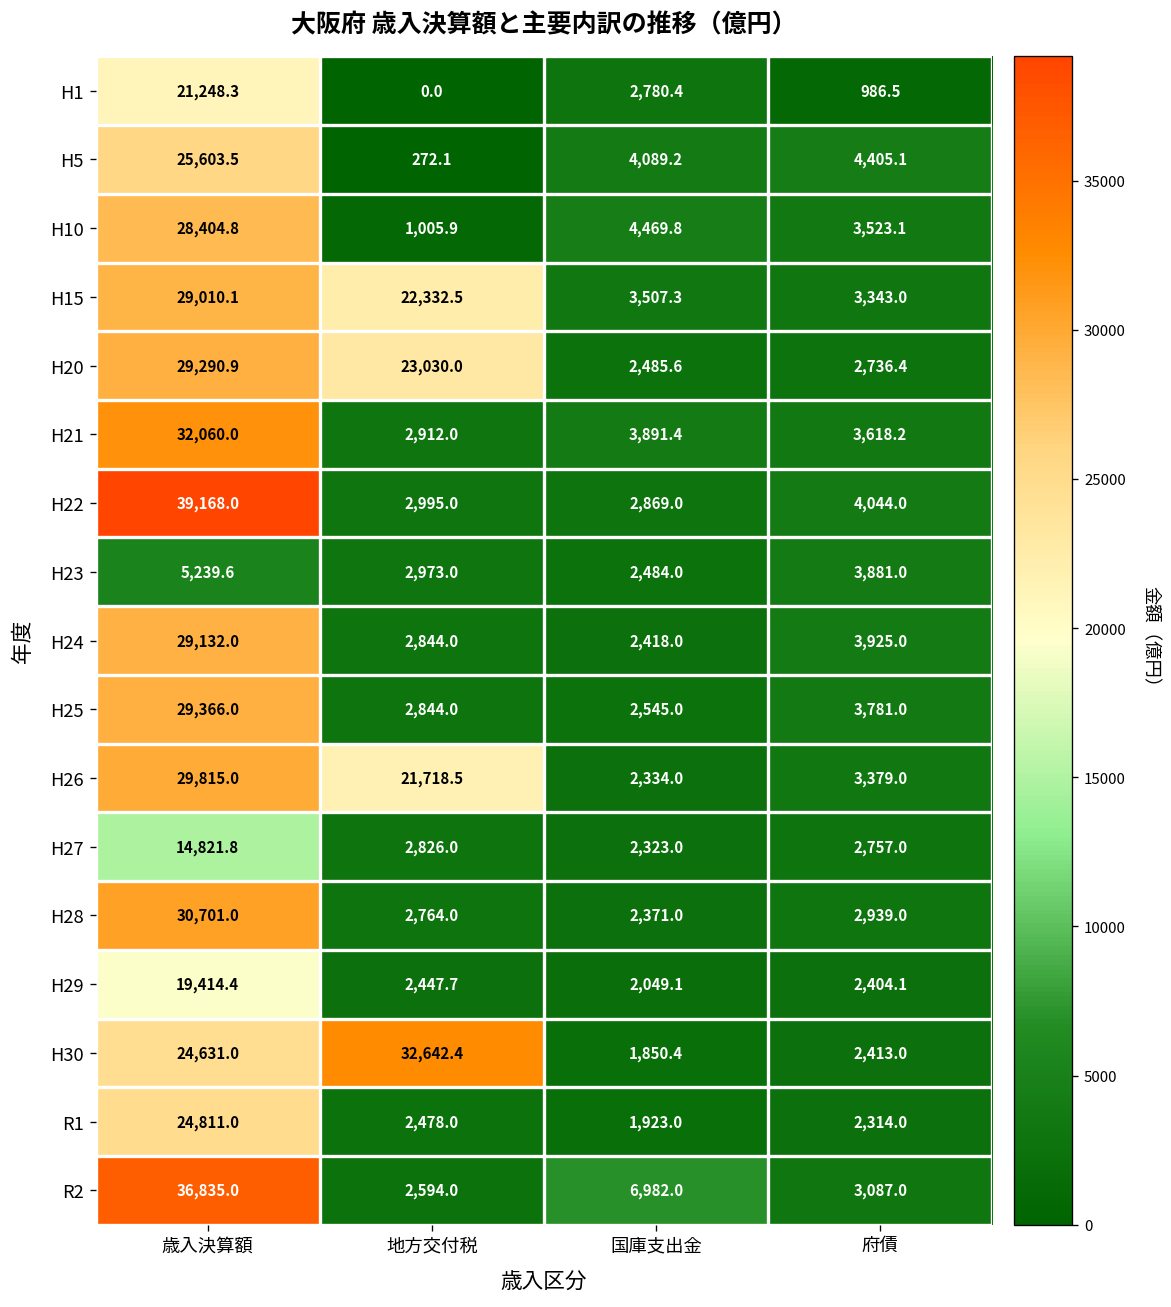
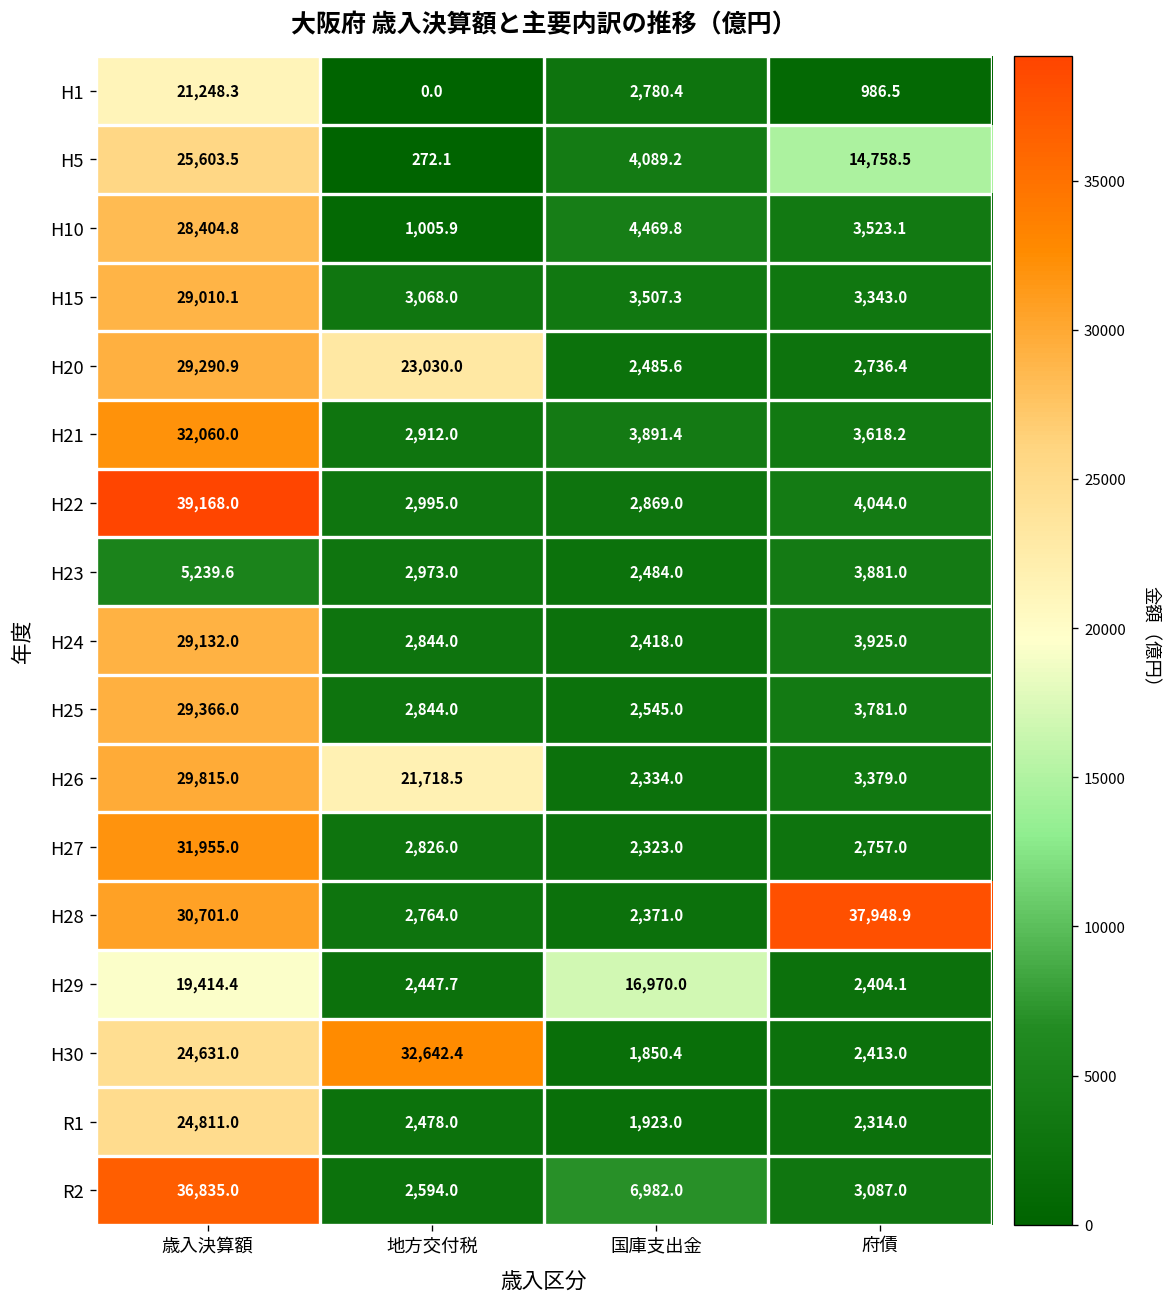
  {
    "H1": {
      "歳入決算額": "21,248.3",
      "地方交付税": "0.0",
      "国庫支出金": "2,780.4",
      "府債": "986.5"
    },
    "H5": {
      "歳入決算額": "25,603.5",
      "地方交付税": "272.1",
      "国庫支出金": "4,089.2",
-     "府債": "4,405.1"
+     "府債": "14,758.5"
    },
    "H10": {
      "歳入決算額": "28,404.8",
      "地方交付税": "1,005.9",
      "国庫支出金": "4,469.8",
      "府債": "3,523.1"
    },
    "H15": {
      "歳入決算額": "29,010.1",
-     "地方交付税": "22,332.5",
+     "地方交付税": "3,068.0",
      "国庫支出金": "3,507.3",
      "府債": "3,343.0"
    },
    "H20": {
      "歳入決算額": "29,290.9",
      "地方交付税": "23,030.0",
      "国庫支出金": "2,485.6",
      "府債": "2,736.4"
    },
    "H21": {
      "歳入決算額": "32,060.0",
      "地方交付税": "2,912.0",
      "国庫支出金": "3,891.4",
      "府債": "3,618.2"
    },
    "H22": {
      "歳入決算額": "39,168.0",
      "地方交付税": "2,995.0",
      "国庫支出金": "2,869.0",
      "府債": "4,044.0"
    },
    "H23": {
      "歳入決算額": "5,239.6",
      "地方交付税": "2,973.0",
      "国庫支出金": "2,484.0",
      "府債": "3,881.0"
    },
    "H24": {
      "歳入決算額": "29,132.0",
      "地方交付税": "2,844.0",
      "国庫支出金": "2,418.0",
      "府債": "3,925.0"
    },
    "H25": {
      "歳入決算額": "29,366.0",
      "地方交付税": "2,844.0",
      "国庫支出金": "2,545.0",
      "府債": "3,781.0"
    },
    "H26": {
      "歳入決算額": "29,815.0",
      "地方交付税": "21,718.5",
      "国庫支出金": "2,334.0",
      "府債": "3,379.0"
    },
    "H27": {
-     "歳入決算額": "14,821.8",
+     "歳入決算額": "31,955.0",
      "地方交付税": "2,826.0",
      "国庫支出金": "2,323.0",
      "府債": "2,757.0"
    },
    "H28": {
      "歳入決算額": "30,701.0",
      "地方交付税": "2,764.0",
      "国庫支出金": "2,371.0",
-     "府債": "2,939.0"
+     "府債": "37,948.9"
    },
    "H29": {
      "歳入決算額": "19,414.4",
      "地方交付税": "2,447.7",
-     "国庫支出金": "2,049.1",
+     "国庫支出金": "16,970.0",
      "府債": "2,404.1"
    },
    "H30": {
      "歳入決算額": "24,631.0",
      "地方交付税": "32,642.4",
      "国庫支出金": "1,850.4",
      "府債": "2,413.0"
    },
    "R1": {
      "歳入決算額": "24,811.0",
      "地方交付税": "2,478.0",
      "国庫支出金": "1,923.0",
      "府債": "2,314.0"
    },
    "R2": {
      "歳入決算額": "36,835.0",
      "地方交付税": "2,594.0",
      "国庫支出金": "6,982.0",
      "府債": "3,087.0"
    }
  }
